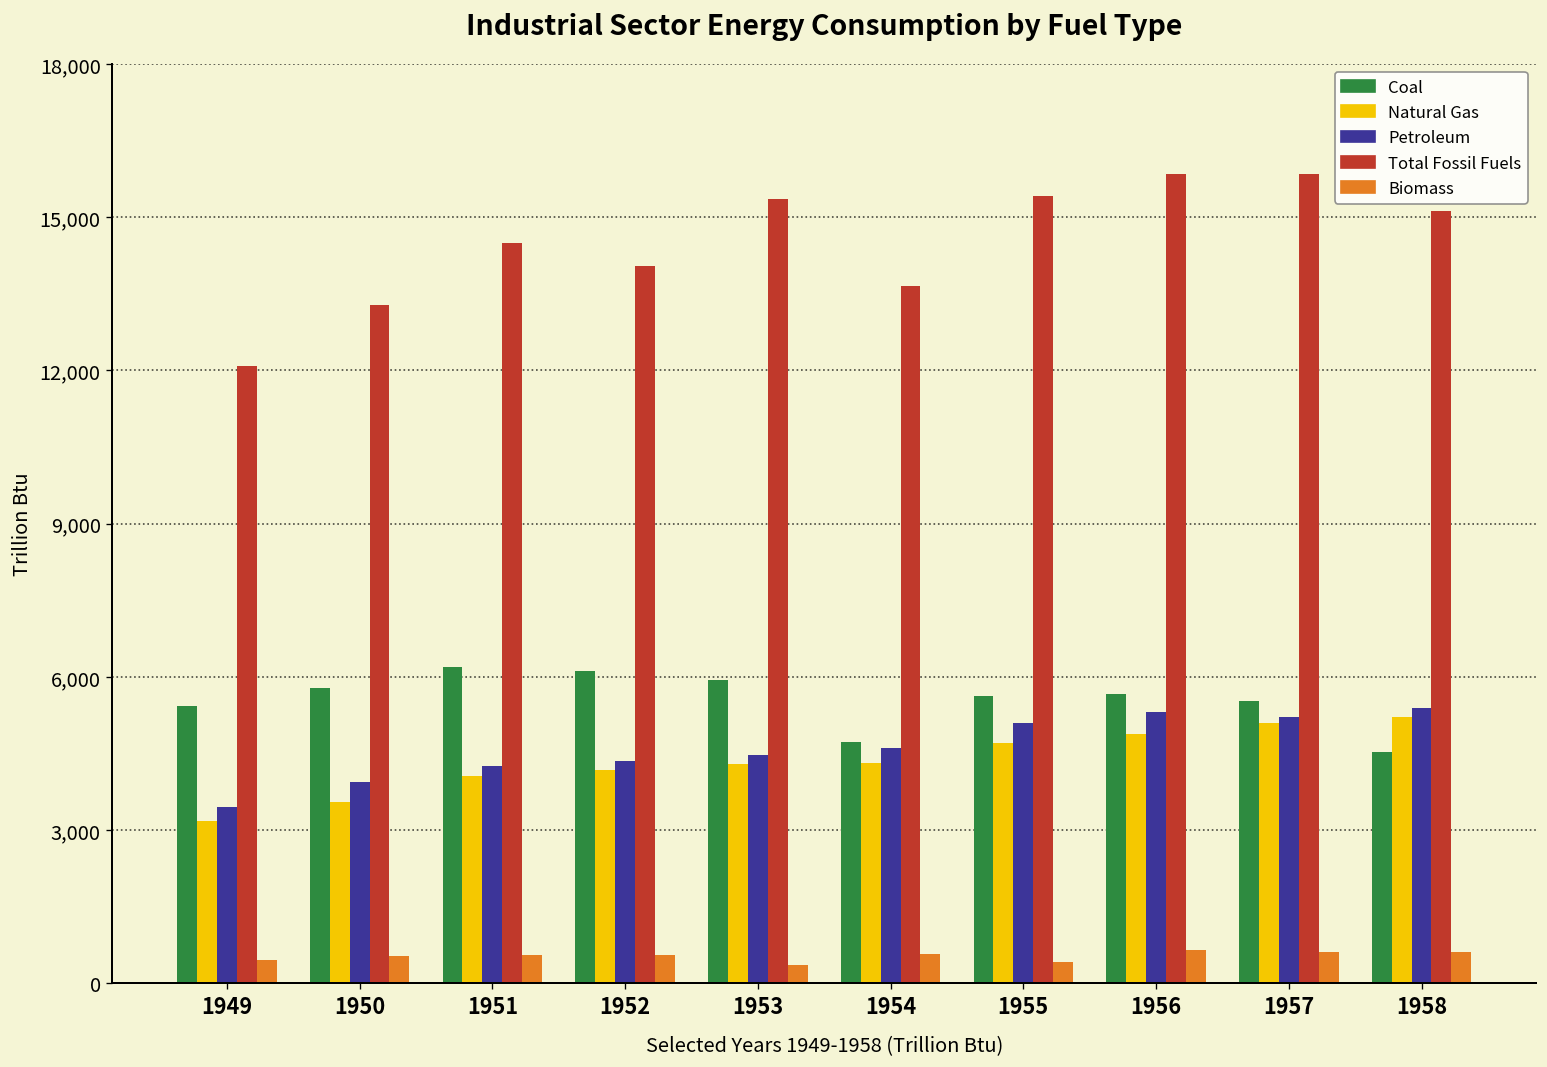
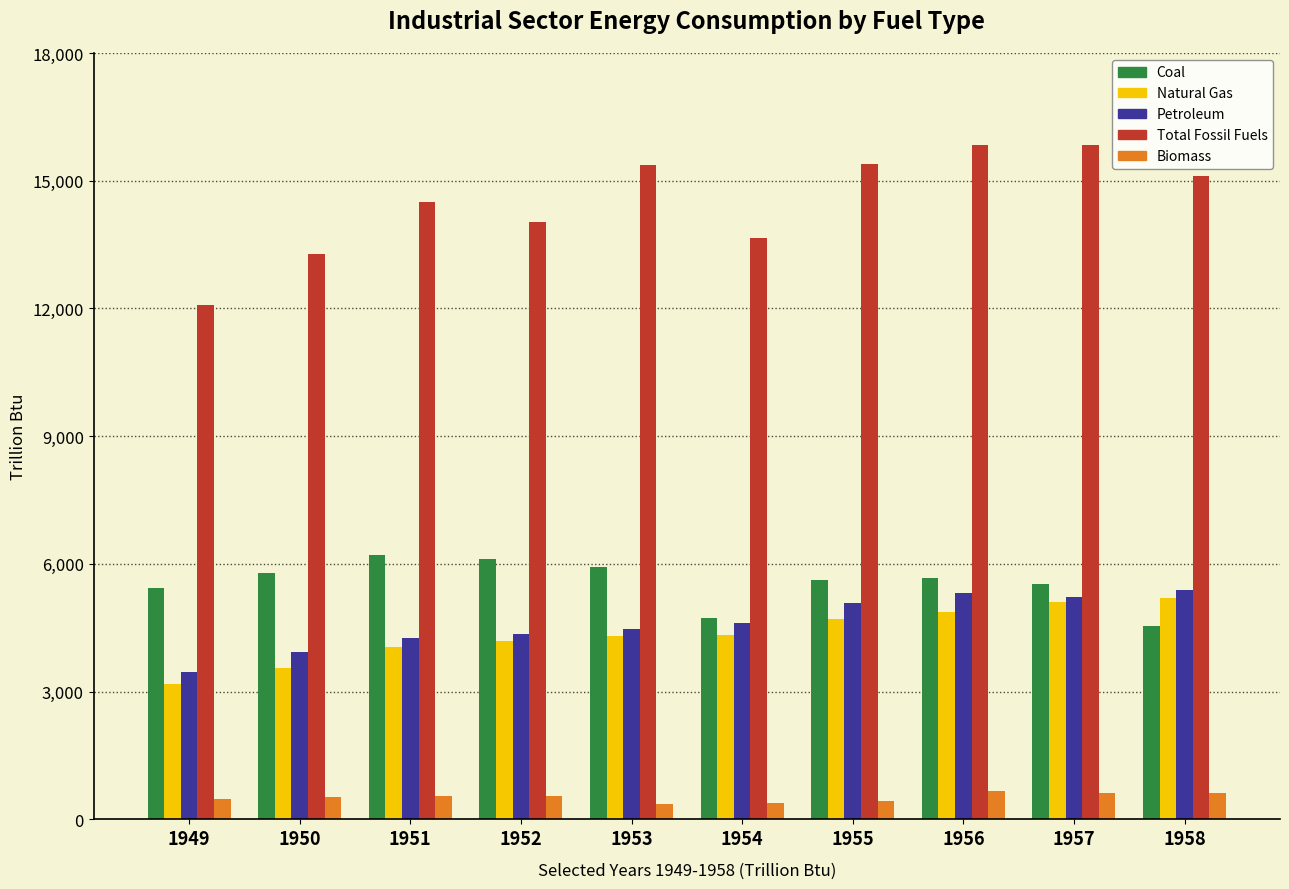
  {
    "Coal": {
      "1949": "5,400",
      "1950": "5,800",
      "1951": "6,200",
      "1952": "6,100",
      "1953": "5,900",
      "1954": "4,700",
      "1955": "5,600",
      "1956": "5,700",
      "1957": "5,500",
      "1958": "4,500"
    },
    "Natural Gas": {
      "1949": "3,200",
      "1950": "3,500",
      "1951": "4,100",
      "1952": "4,200",
      "1953": "4,300",
      "1954": "4,300",
      "1955": "4,700",
      "1956": "4,900",
      "1957": "5,100",
      "1958": "5,200"
    },
    "Petroleum": {
      "1949": "3,500",
      "1950": "3,900",
      "1951": "4,300",
      "1952": "4,400",
      "1953": "4,500",
      "1954": "4,600",
      "1955": "5,100",
      "1956": "5,300",
      "1957": "5,200",
      "1958": "5,400"
    },
    "Total Fossil Fuels": {
      "1949": "12,100",
      "1950": "13,300",
      "1951": "14,500",
      "1952": "14,000",
      "1953": "15,400",
      "1954": "13,700",
      "1955": "15,400",
      "1956": "15,800",
      "1957": "15,800",
      "1958": "15,100"
    },
    "Biomass": {
      "1949": "500",
      "1950": "500",
      "1951": "600",
      "1952": "600",
      "1953": "400",
-     "1954": "600",
+     "1954": "400",
      "1955": "400",
      "1956": "700",
      "1957": "600",
      "1958": "600"
    }
  }
